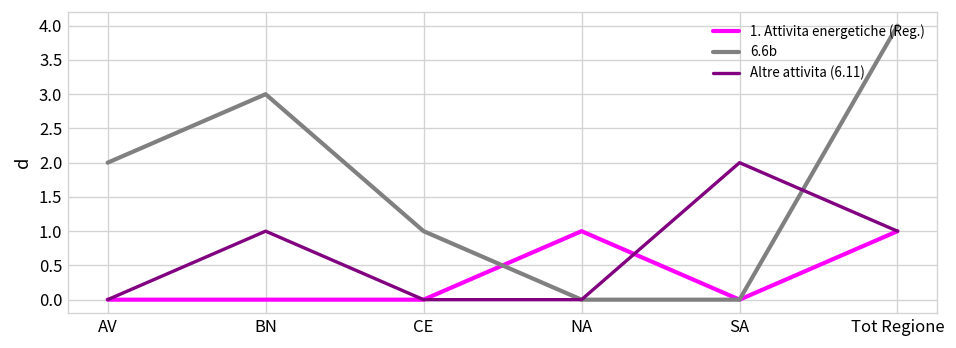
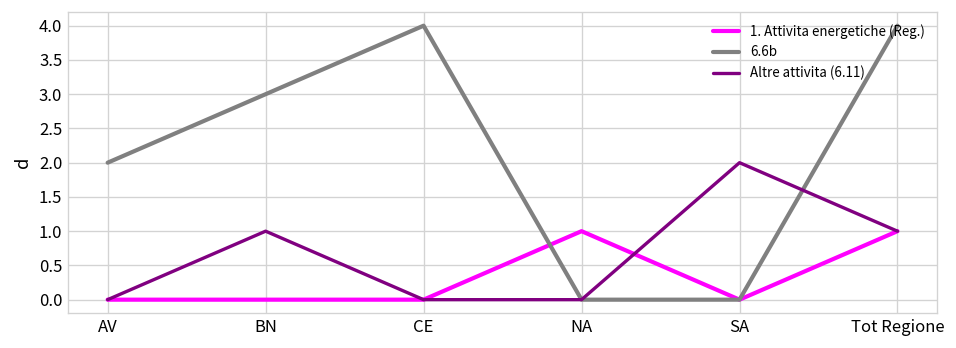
  {
    "1. Attivita energetiche (Reg.)": {
      "BN": 0,
      "NA": 1
    },
    "6.6b": {
      "AV": 2,
      "BN": 3,
-     "CE": 1,
+     "CE": 4,
      "Tot Regione": 4
    },
    "Altre attivita (6.11)": {
      "BN": 1,
      "SA": 2
    }
  }
